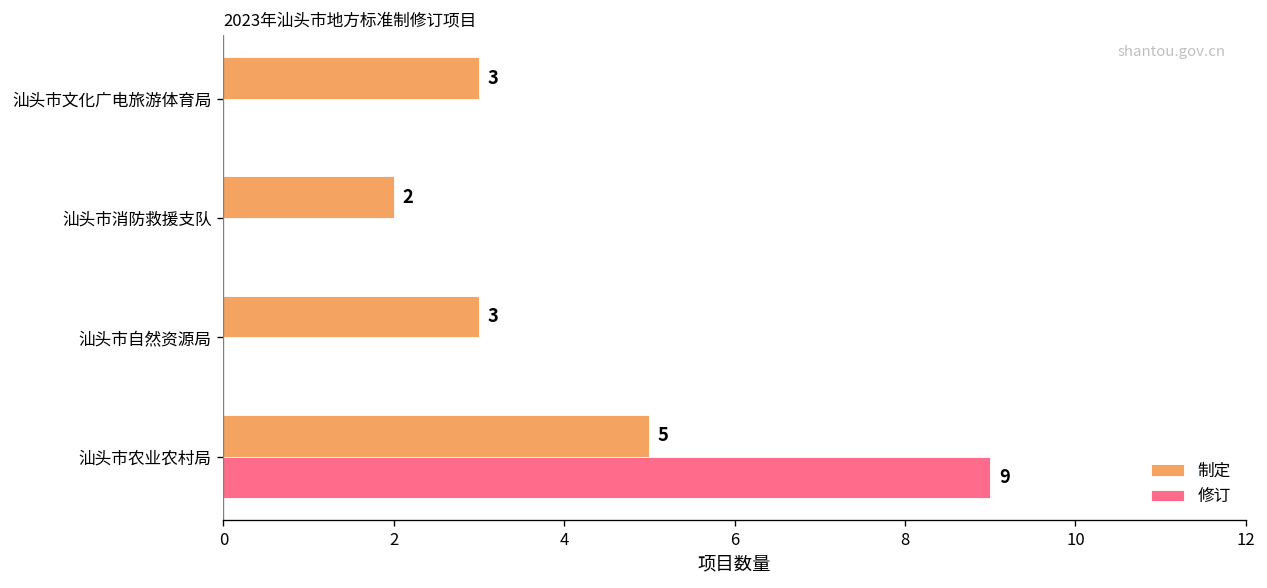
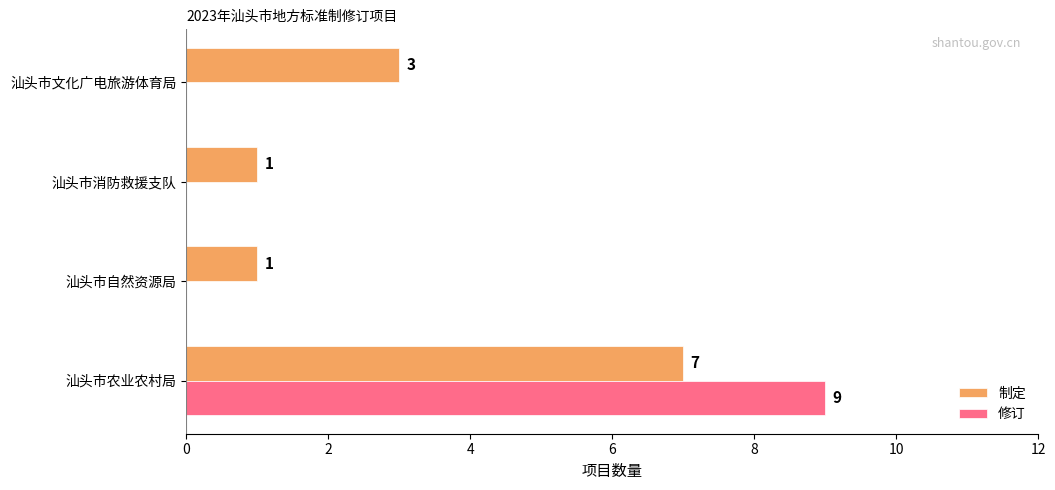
  {
    "制定": {
      "汕头市文化广电旅游体育局": 3,
-     "汕头市消防救援支队": 2,
-     "汕头市自然资源局": 3,
-     "汕头市农业农村局": 5
+     "汕头市消防救援支队": 1,
+     "汕头市自然资源局": 1,
+     "汕头市农业农村局": 7
    },
    "修订": {
      "汕头市农业农村局": 9
    }
  }
